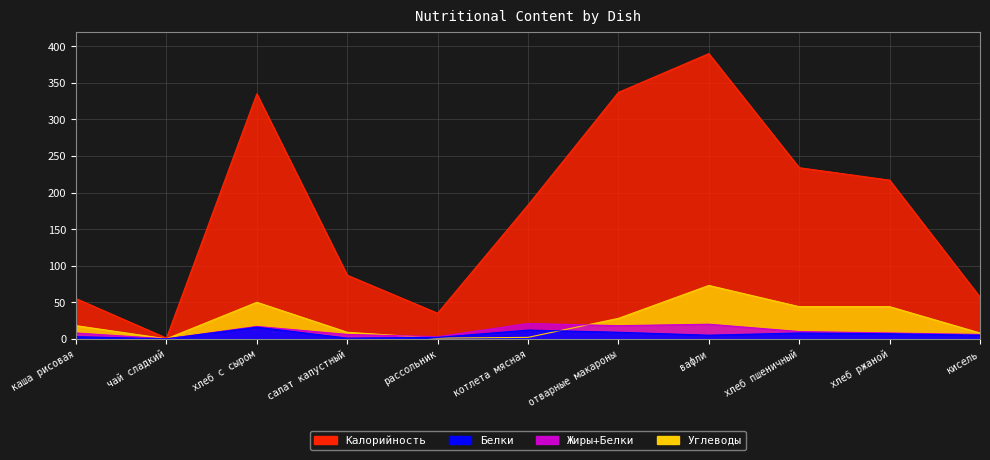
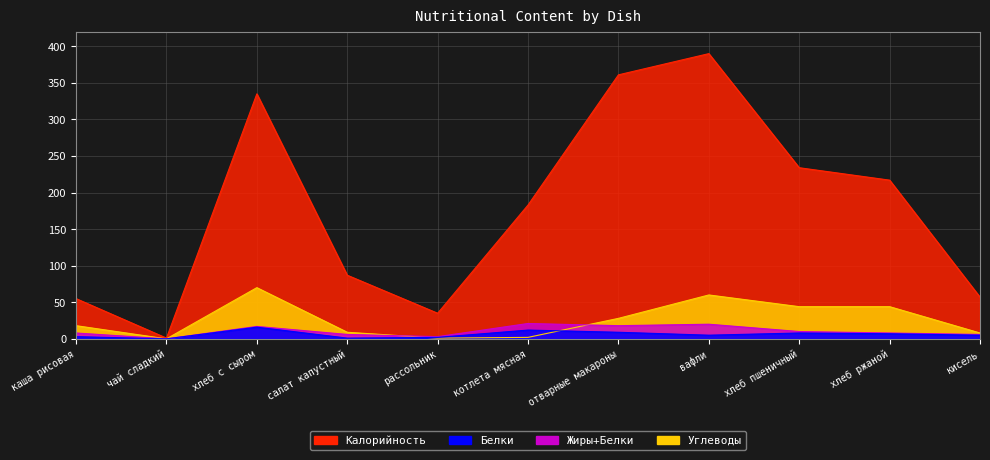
  {
    "Калорийность": {
      "каша рисовая": 60,
      "хлеб с сыром": 340,
      "салат капустный": 90,
      "рассольник": 40,
      "котлета мясная": 180,
-     "отварные макароны": 340,
+     "отварные макароны": 360,
      "вафли": 390,
      "хлеб пшеничный": 230,
      "хлеб ржаной": 220,
      "кисель": 60
    },
    "Углеводы": {
      "каша рисовая": 20,
-     "хлеб с сыром": 50,
+     "хлеб с сыром": 70,
      "котлета мясная": 0,
      "отварные макароны": 30,
-     "вафли": 70,
+     "вафли": 60,
      "хлеб пшеничный": 40,
      "хлеб ржаной": 40
    },
    "Жиры+Белки": {
      "каша рисовая": 10,
      "котлета мясная": 20,
      "отварные макароны": 20,
      "вафли": 20
    },
    "Белки": {
      "каша рисовая": 0,
      "салат капустный": 0,
      "котлета мясная": 10,
      "отварные макароны": 10,
      "вафли": 10
    }
  }
